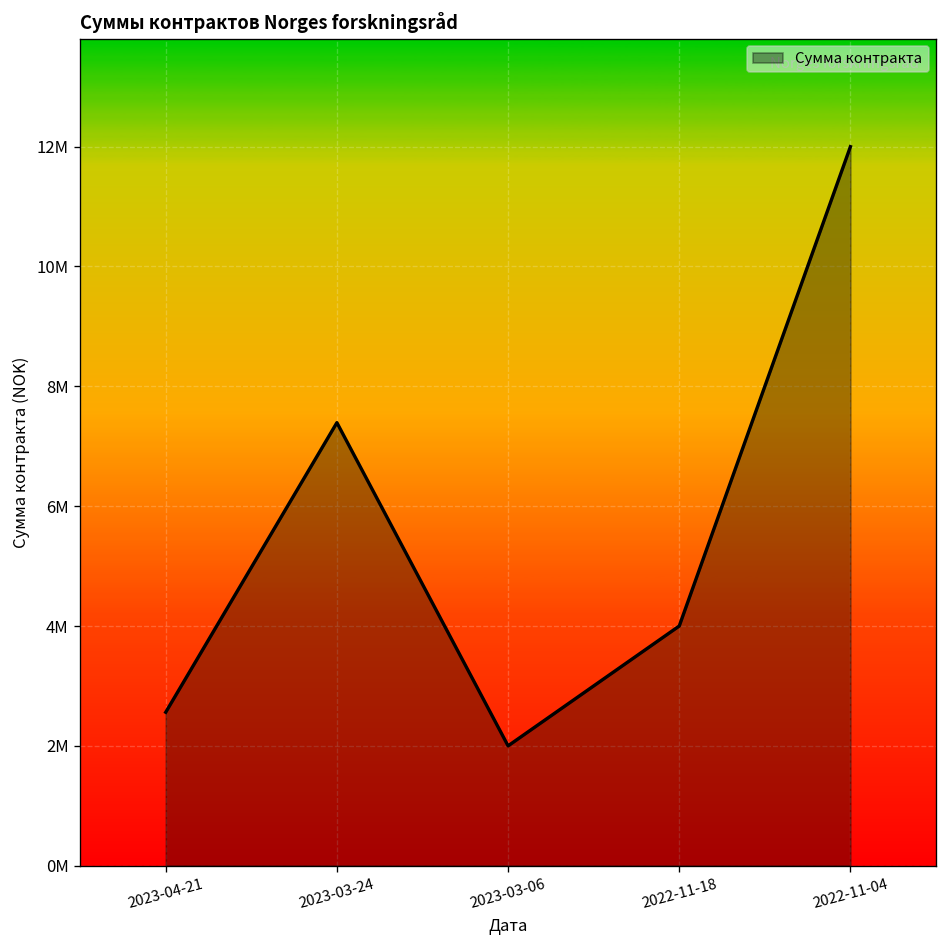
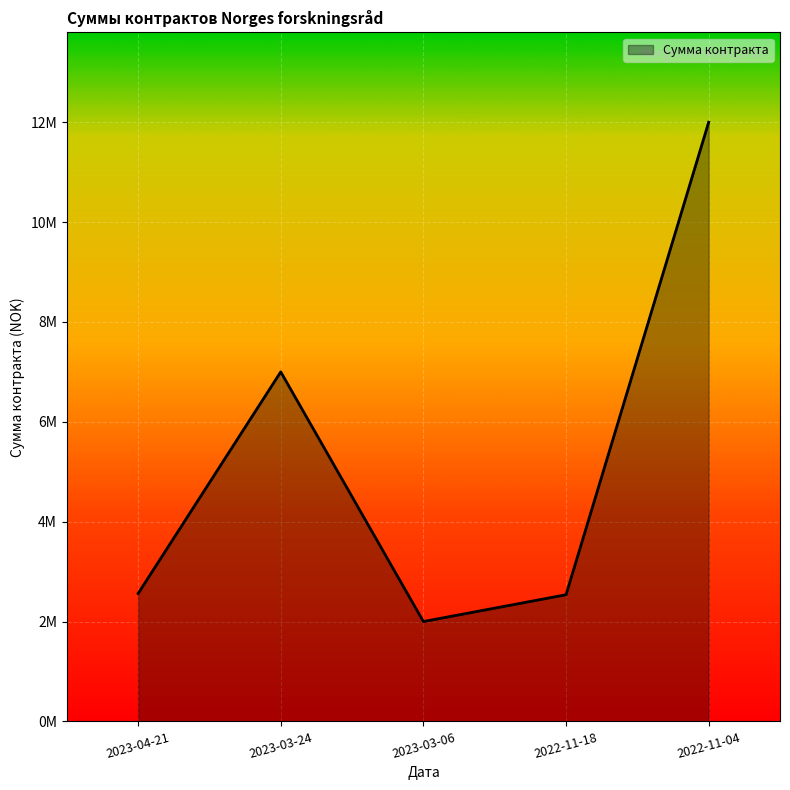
  {
    "2023-04-21": 2600000,
-   "2023-03-24": 7400000,
+   "2023-03-24": 7000000,
    "2023-03-06": 2000000,
-   "2022-11-18": 4000000,
+   "2022-11-18": 2500000,
    "2022-11-04": 12000000
  }
